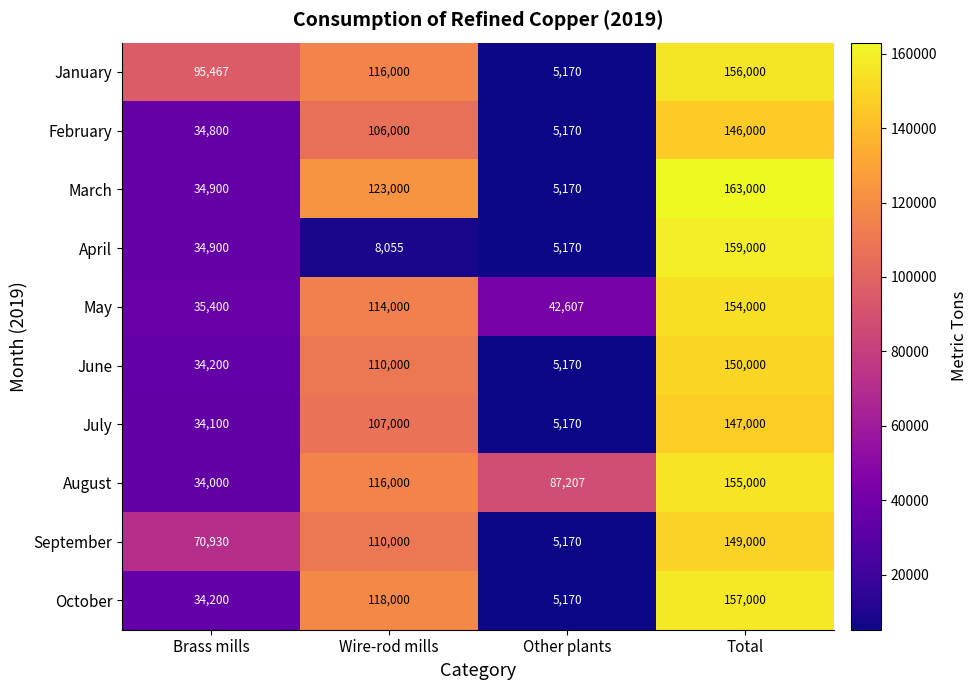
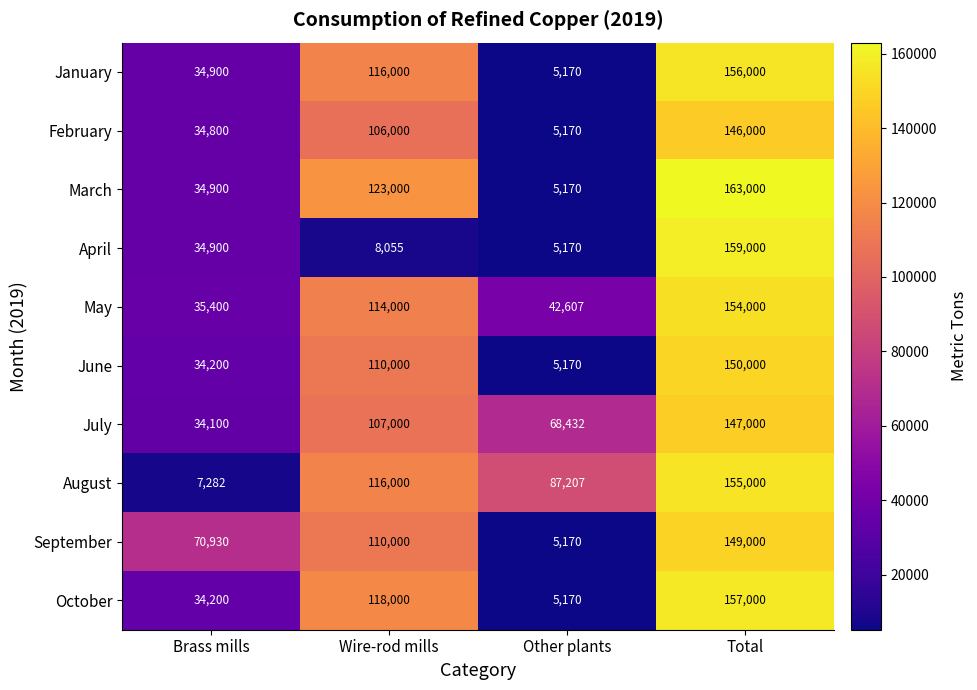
  {
    "January": {
-     "Brass mills": "95,467",
+     "Brass mills": "34,900",
      "Wire-rod mills": "116,000",
      "Other plants": "5,170",
      "Total": "156,000"
    },
    "February": {
      "Brass mills": "34,800",
      "Wire-rod mills": "106,000",
      "Other plants": "5,170",
      "Total": "146,000"
    },
    "March": {
      "Brass mills": "34,900",
      "Wire-rod mills": "123,000",
      "Other plants": "5,170",
      "Total": "163,000"
    },
    "April": {
      "Brass mills": "34,900",
      "Wire-rod mills": "8,055",
      "Other plants": "5,170",
      "Total": "159,000"
    },
    "May": {
      "Brass mills": "35,400",
      "Wire-rod mills": "114,000",
      "Other plants": "42,607",
      "Total": "154,000"
    },
    "June": {
      "Brass mills": "34,200",
      "Wire-rod mills": "110,000",
      "Other plants": "5,170",
      "Total": "150,000"
    },
    "July": {
      "Brass mills": "34,100",
      "Wire-rod mills": "107,000",
-     "Other plants": "5,170",
+     "Other plants": "68,432",
      "Total": "147,000"
    },
    "August": {
-     "Brass mills": "34,000",
+     "Brass mills": "7,282",
      "Wire-rod mills": "116,000",
      "Other plants": "87,207",
      "Total": "155,000"
    },
    "September": {
      "Brass mills": "70,930",
      "Wire-rod mills": "110,000",
      "Other plants": "5,170",
      "Total": "149,000"
    },
    "October": {
      "Brass mills": "34,200",
      "Wire-rod mills": "118,000",
      "Other plants": "5,170",
      "Total": "157,000"
    }
  }
